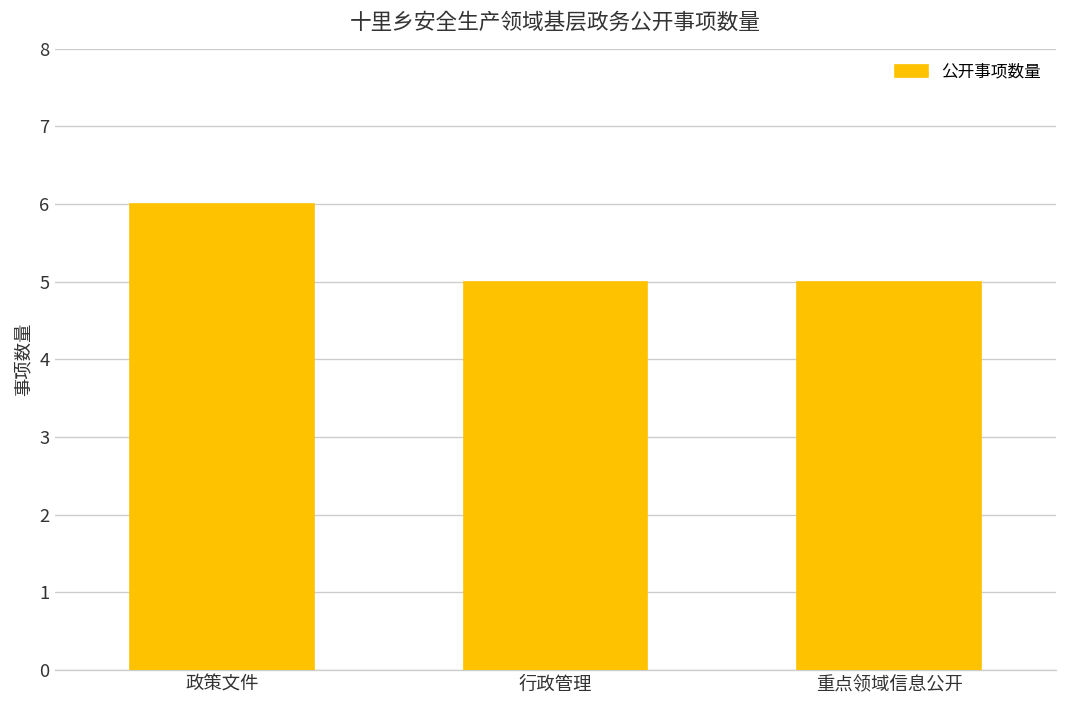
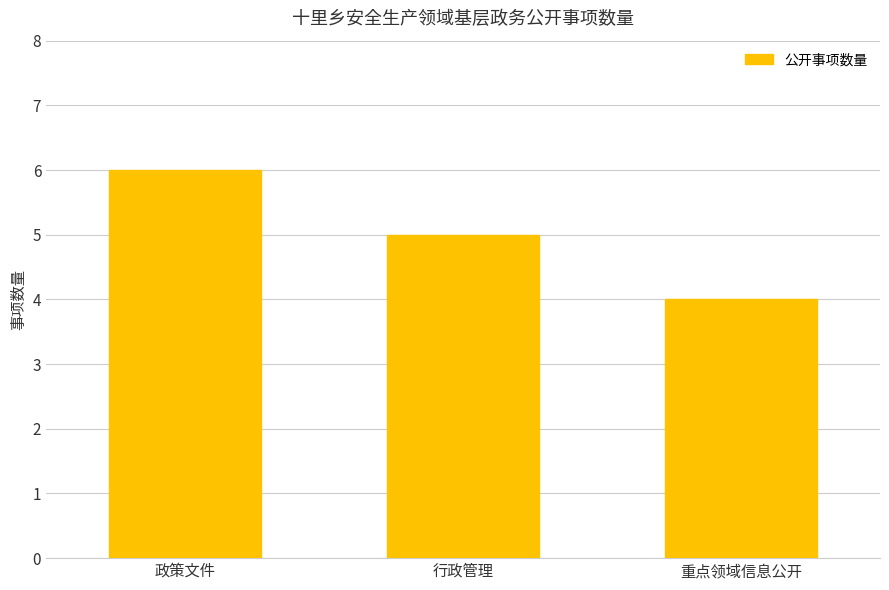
  {
    "政策文件": 6,
    "行政管理": 5,
-   "重点领域信息公开": 5
+   "重点领域信息公开": 4
  }
